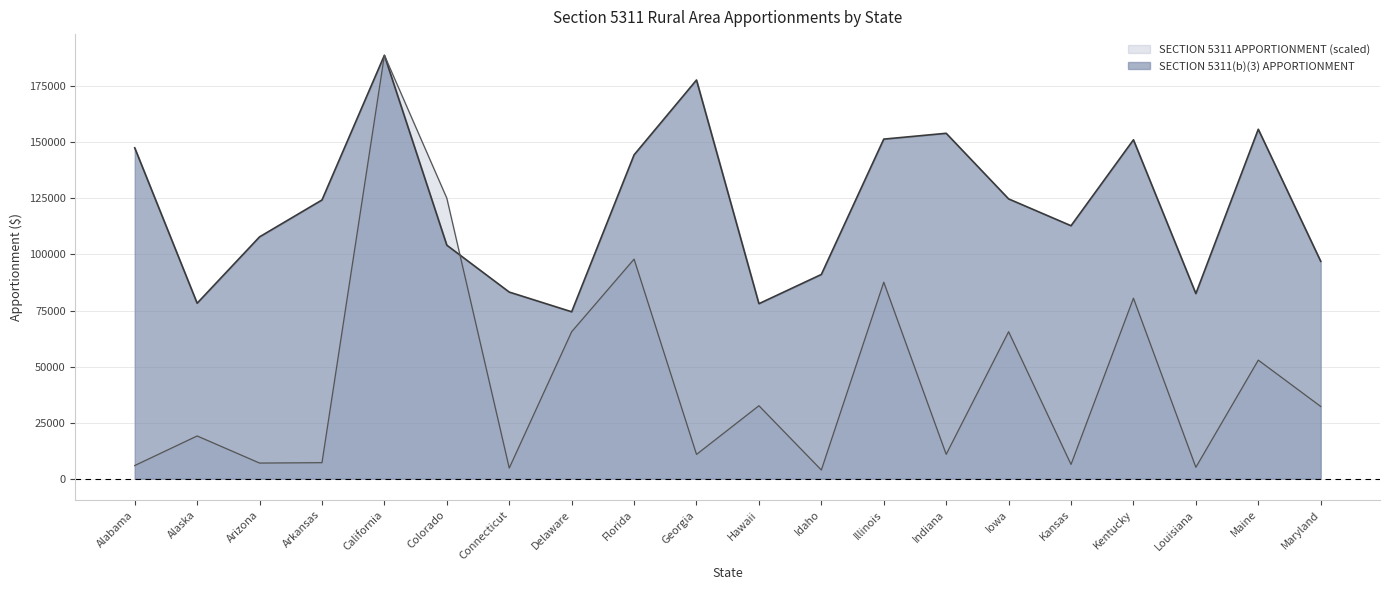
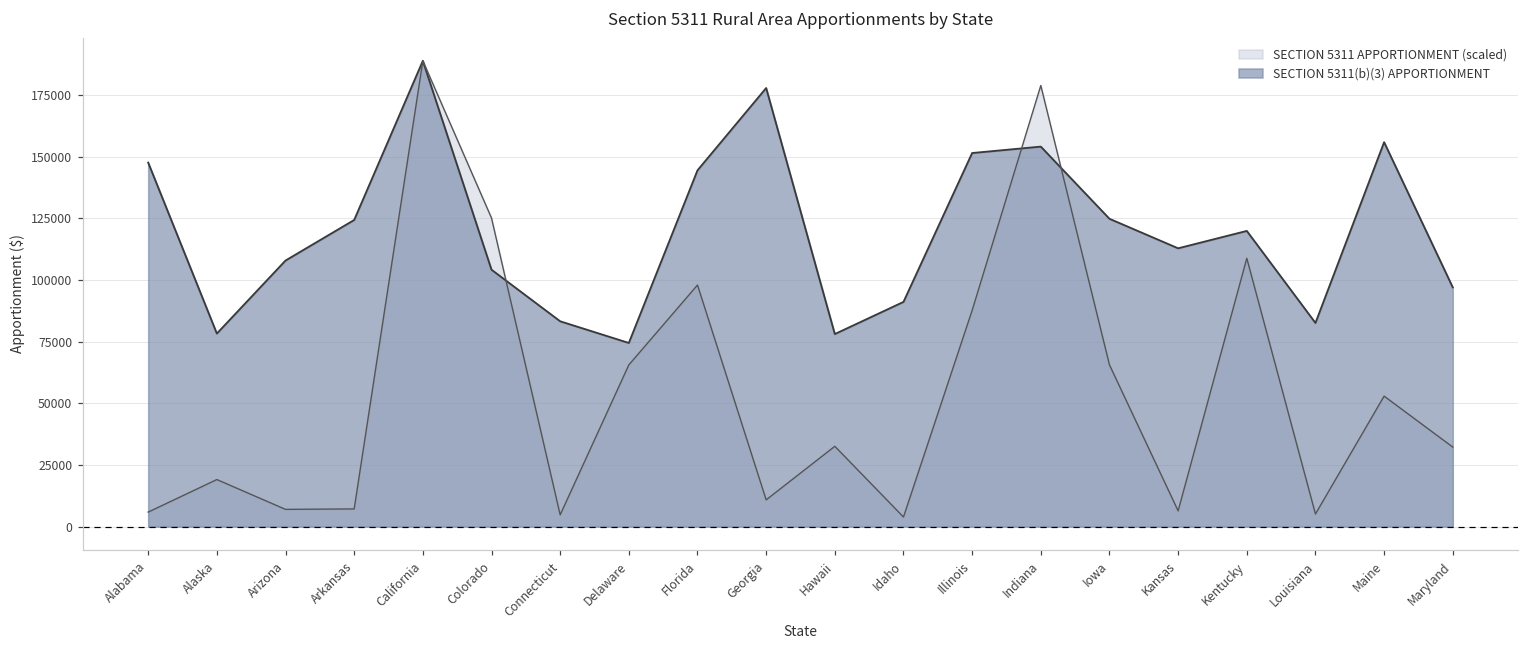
  {
    "SECTION 5311 APPORTIONMENT (scaled)": {
      "Alabama": 6000,
      "Alaska": 19000,
      "Arizona": 7000,
      "Arkansas": 7000,
      "Colorado": 125000,
      "Connecticut": 5000,
      "Delaware": 66000,
      "Florida": 98000,
      "Georgia": 11000,
      "Hawaii": 33000,
      "Idaho": 4000,
      "Illinois": 88000,
-     "Indiana": 11000,
+     "Indiana": 179000,
      "Iowa": 66000,
      "Kansas": 6000,
-     "Kentucky": 80000,
+     "Kentucky": 109000,
      "Louisiana": 5000,
      "Maine": 53000,
      "Maryland": 32000
    },
    "SECTION 5311(b)(3) APPORTIONMENT": {
      "Alabama": 148000,
      "Alaska": 78000,
      "Arizona": 108000,
      "Arkansas": 124000,
      "Colorado": 104000,
      "Connecticut": 83000,
      "Delaware": 74000,
      "Florida": 144000,
      "Georgia": 178000,
      "Hawaii": 78000,
      "Idaho": 91000,
      "Illinois": 151000,
      "Indiana": 154000,
      "Iowa": 125000,
      "Kansas": 113000,
-     "Kentucky": 151000,
+     "Kentucky": 120000,
      "Louisiana": 83000,
      "Maine": 156000,
      "Maryland": 97000
    }
  }
